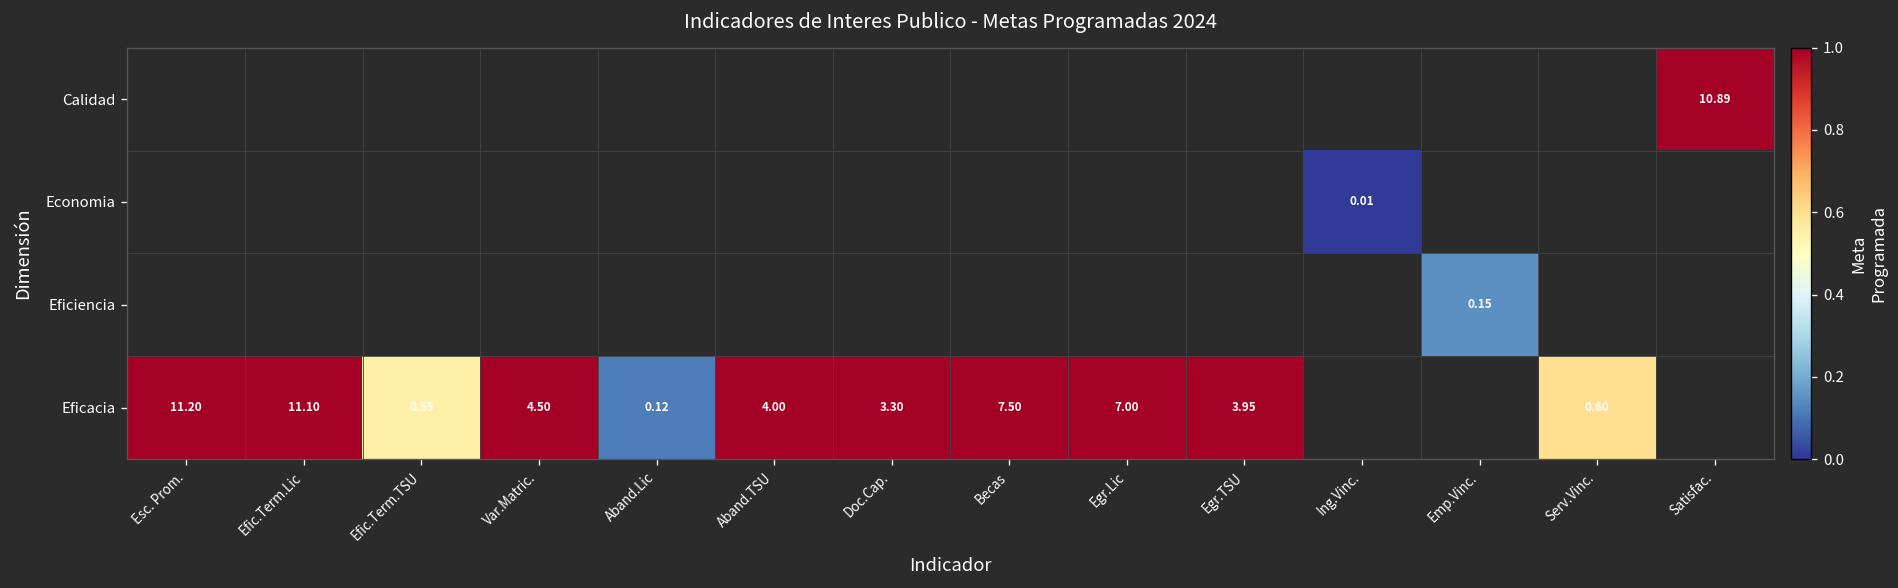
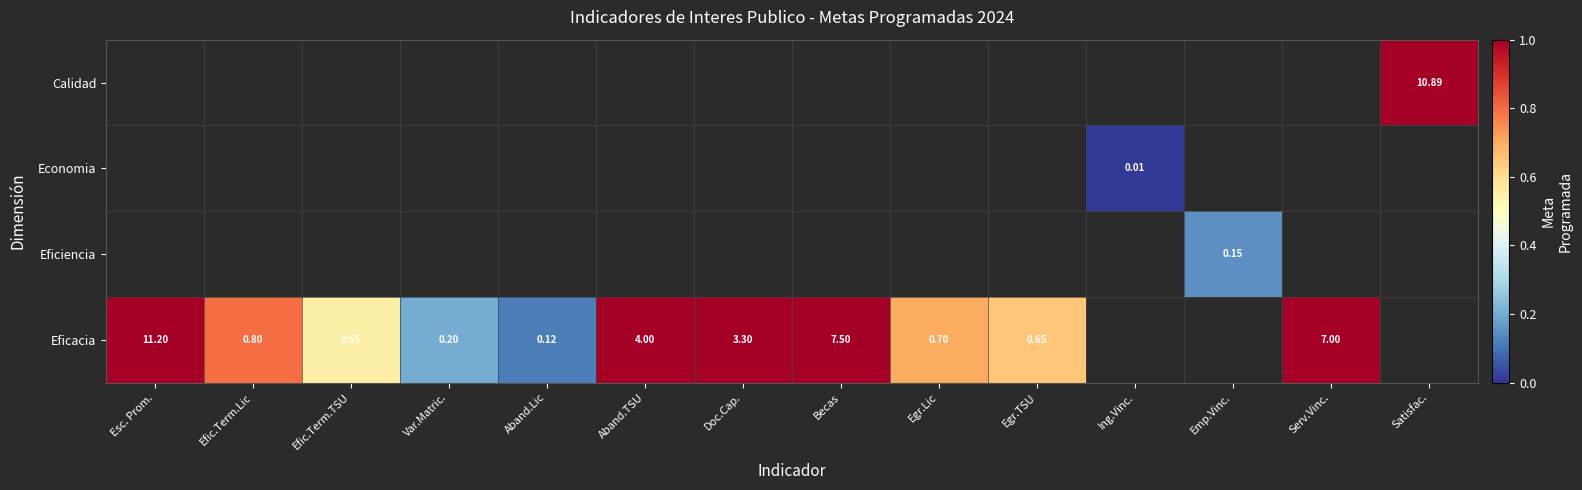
  {
    "Calidad": {
      "Satisfac.": 10.89
    },
    "Economia": {
      "Ing.Vinc.": 0.01
    },
    "Eficiencia": {
      "Emp.Vinc.": 0.15
    },
    "Eficacia": {
      "Esc. Prom.": 11.20,
-     "Efic.Term.Lic": 11.10,
+     "Efic.Term.Lic": 0.80,
      "Efic.Term.TSU": 0.55,
-     "Var.Matric.": 4.50,
+     "Var.Matric.": 0.20,
      "Aband.Lic": 0.12,
      "Aband.TSU": 4.00,
      "Doc.Cap.": 3.30,
      "Becas": 7.50,
-     "Egr.Lic": 7.00,
-     "Egr.TSU": 3.95,
-     "Serv.Vinc.": 0.60
+     "Egr.Lic": 0.70,
+     "Egr.TSU": 0.65,
+     "Serv.Vinc.": 7.00
    }
  }
